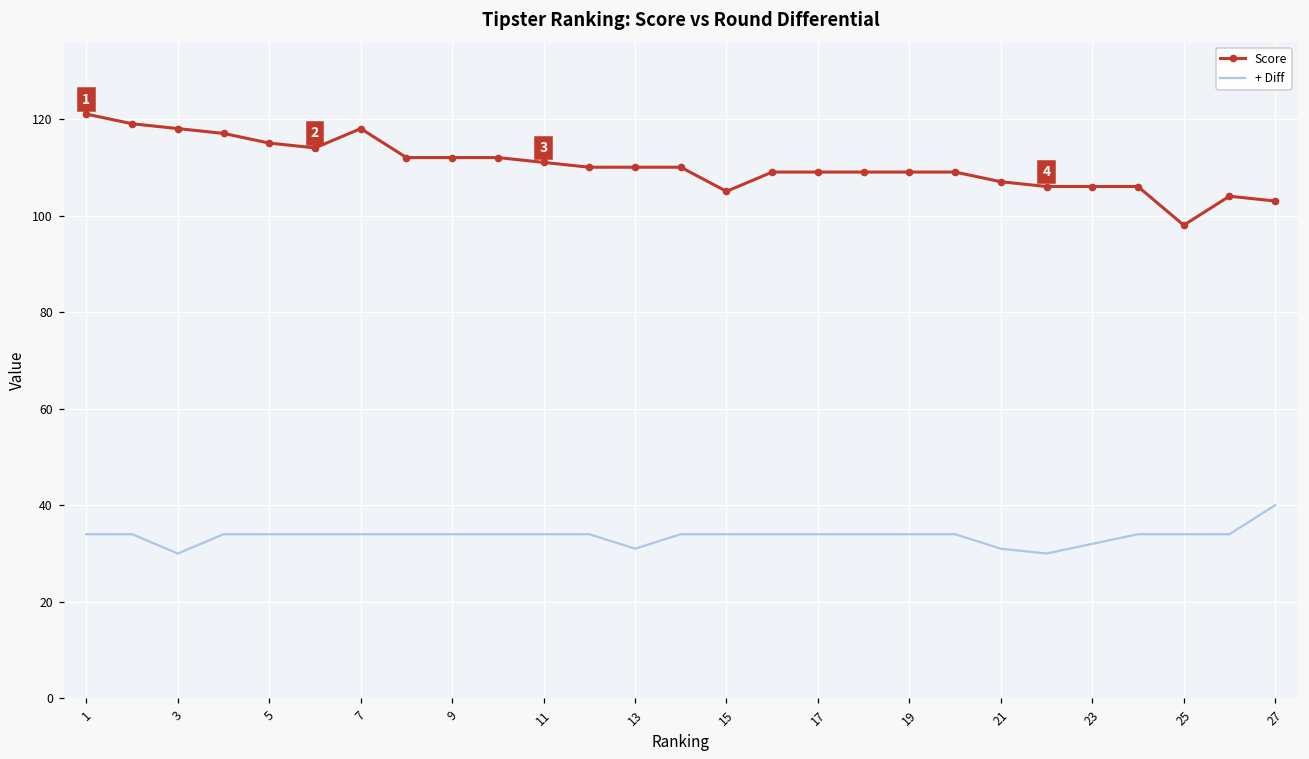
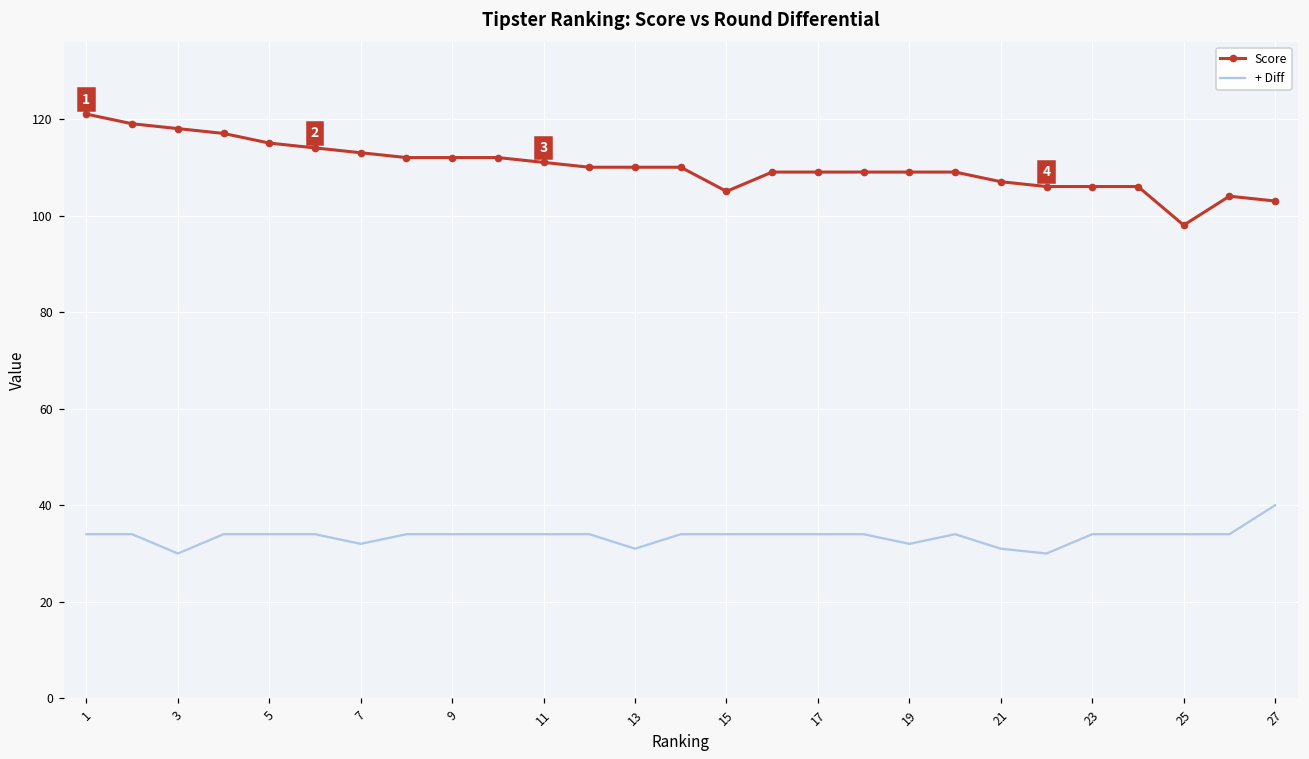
  {
    "Score": {
      "3": 118,
      "5": 115,
-     "7": 118,
+     "7": 113,
      "9": 112,
      "13": 110,
      "15": 105,
      "17": 109,
      "19": 109,
      "21": 107,
      "23": 106,
      "25": 98,
      "27": 103
    },
    "+ Diff": {
      "1": 34,
      "3": 30,
      "5": 34,
-     "7": 34,
+     "7": 32,
      "9": 34,
      "11": 34,
      "13": 31,
      "15": 34,
      "17": 34,
-     "19": 34,
+     "19": 32,
      "21": 31,
-     "23": 32,
+     "23": 34,
      "25": 34,
      "27": 40
    }
  }
